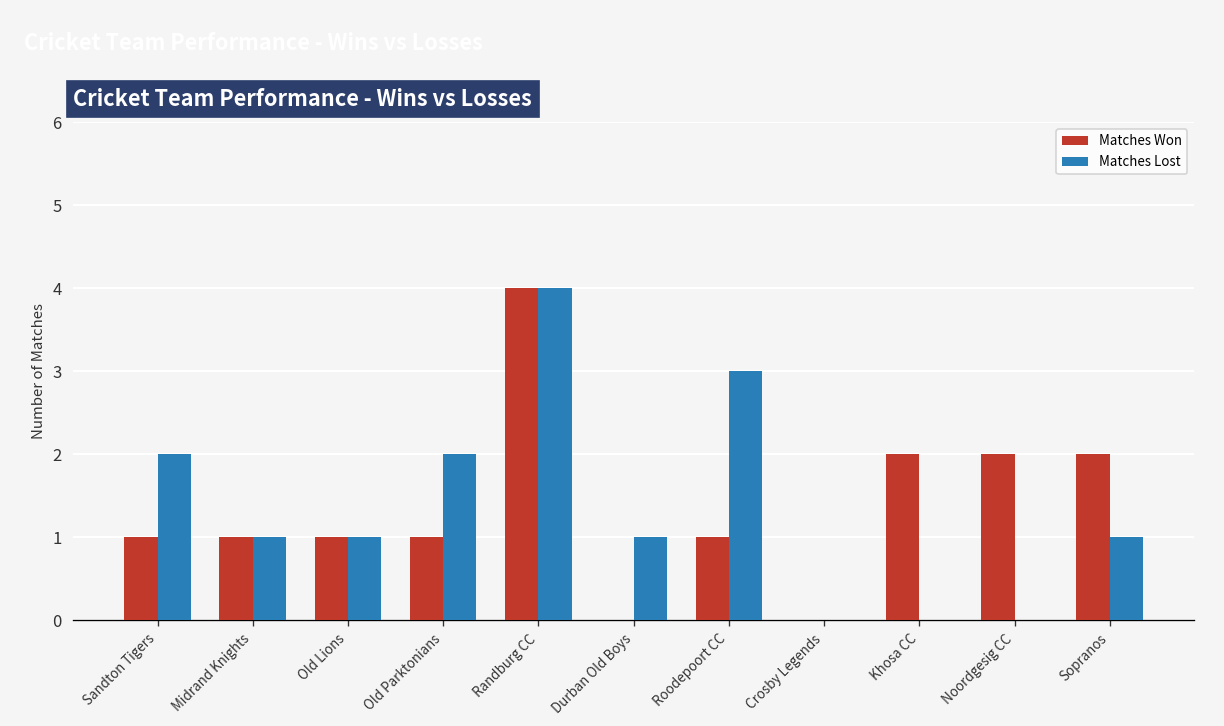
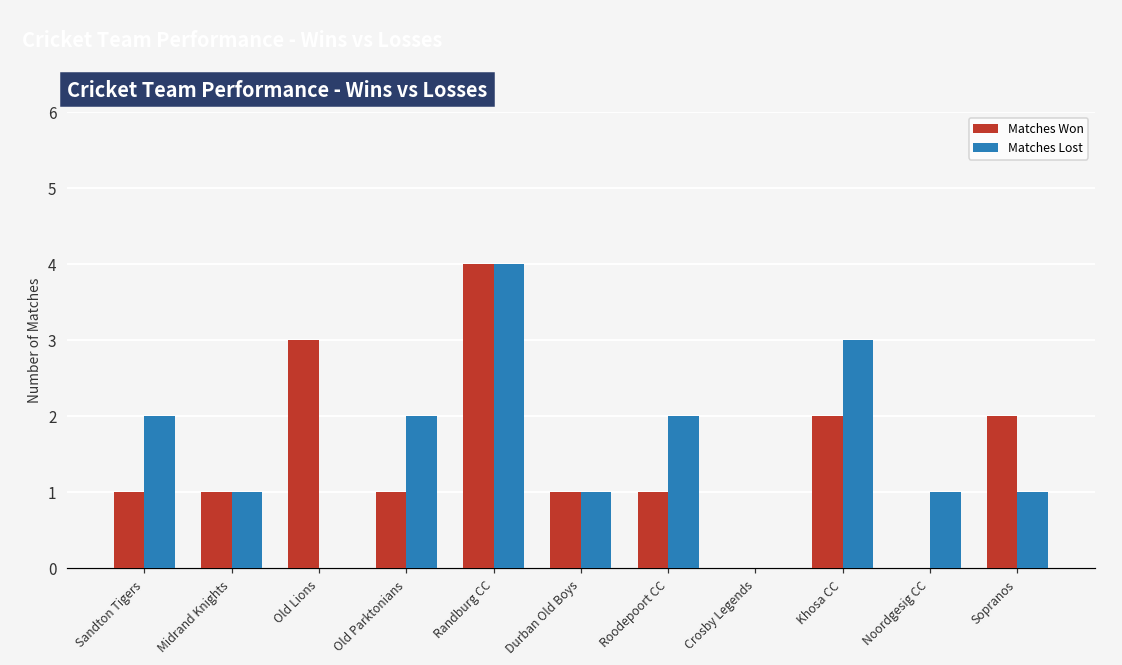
  {
    "Matches Won": {
      "Sandton Tigers": 1,
      "Midrand Knights": 1,
-     "Old Lions": 1,
+     "Old Lions": 3,
      "Old Parktonians": 1,
      "Randburg CC": 4,
-     "Durban Old Boys": 0,
+     "Durban Old Boys": 1,
      "Roodepoort CC": 1,
      "Crosby Legends": 0,
      "Khosa CC": 2,
-     "Noordgesig CC": 2,
+     "Noordgesig CC": 0,
      "Sopranos": 2
    },
    "Matches Lost": {
      "Sandton Tigers": 2,
      "Midrand Knights": 1,
-     "Old Lions": 1,
+     "Old Lions": 0,
      "Old Parktonians": 2,
      "Randburg CC": 4,
      "Durban Old Boys": 1,
-     "Roodepoort CC": 3,
+     "Roodepoort CC": 2,
      "Crosby Legends": 0,
-     "Khosa CC": 0,
-     "Noordgesig CC": 0,
+     "Khosa CC": 3,
+     "Noordgesig CC": 1,
      "Sopranos": 1
    }
  }
